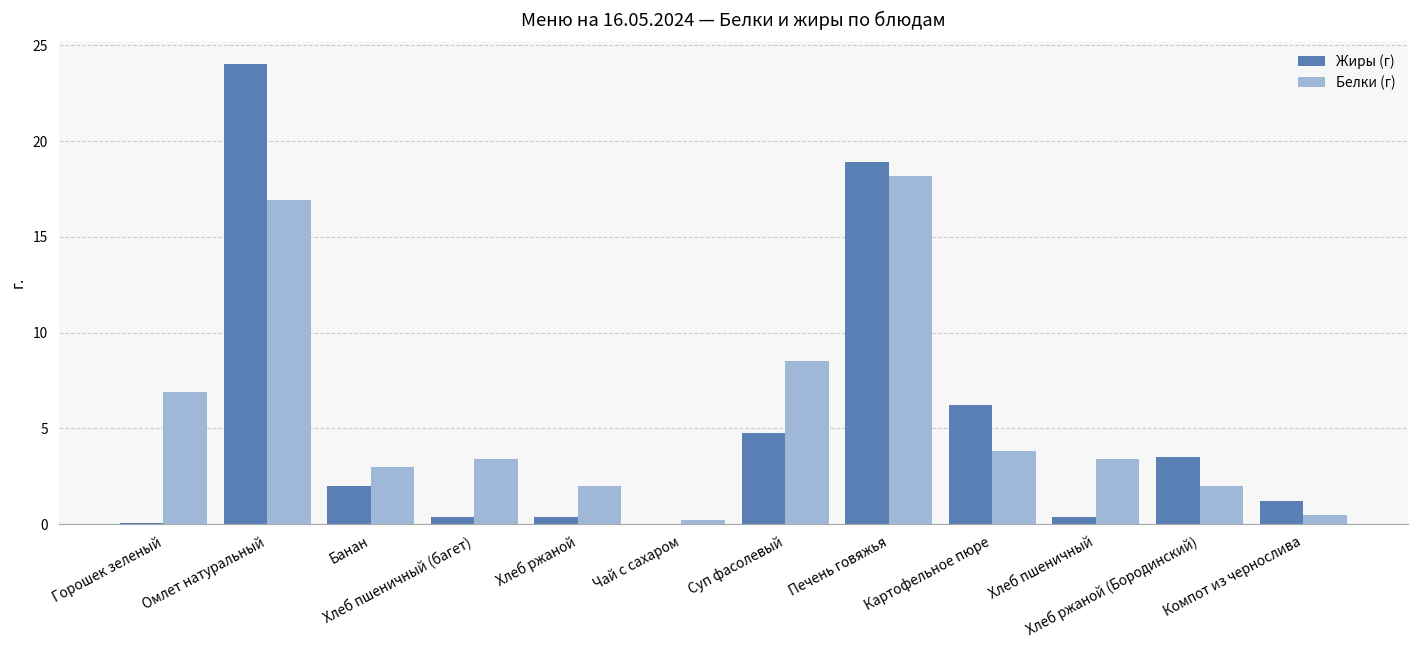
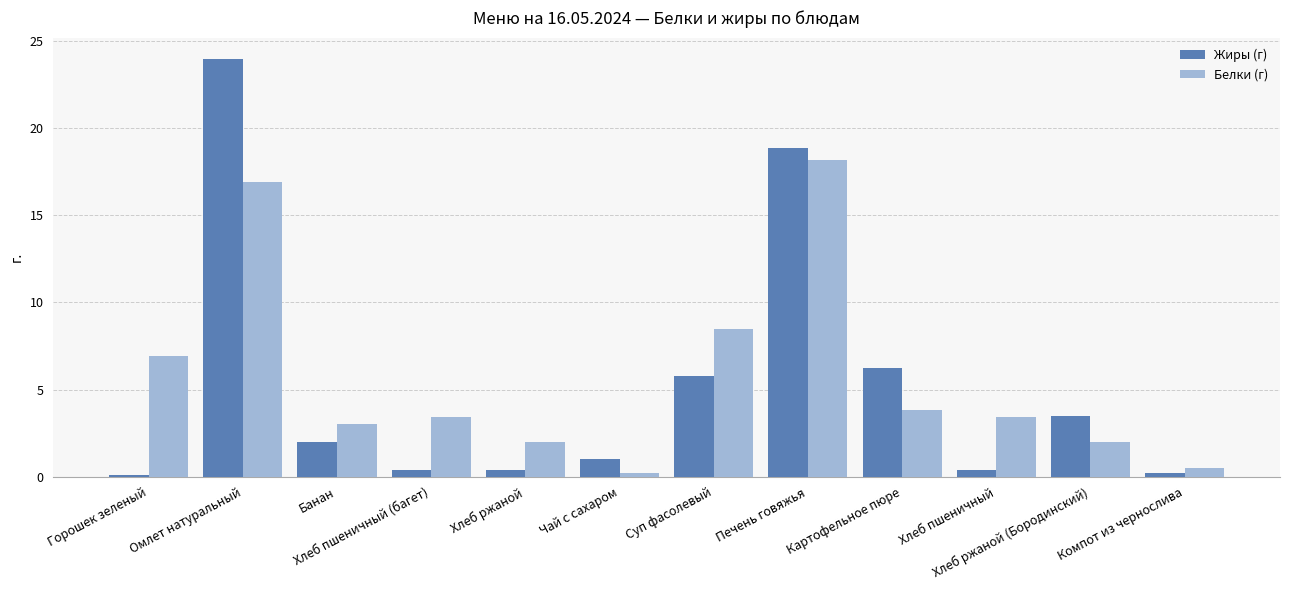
  {
    "Жиры (г)": {
      "Омлет натуральный": 24.0,
      "Банан": 2.0,
      "Хлеб пшеничный (багет)": 0.4,
      "Хлеб ржаной": 0.4,
-     "Чай с сахаром": 0,
-     "Суп фасолевый": 4.8,
+     "Чай с сахаром": 1,
+     "Суп фасолевый": 5.8,
      "Печень говяжья": 18.9,
      "Картофельное пюре": 6.2,
      "Хлеб пшеничный": 0.4,
      "Хлеб ржаной (Бородинский)": 3.5,
-     "Компот из чернослива": 1.2
+     "Компот из чернослива": 0.2
    },
    "Белки (г)": {
      "Горошек зеленый": 6.9,
      "Омлет натуральный": 16.9,
      "Банан": 3.0,
      "Хлеб пшеничный (багет)": 3.4,
      "Хлеб ржаной": 2.0,
      "Чай с сахаром": 0.2,
      "Суп фасолевый": 8.5,
      "Печень говяжья": 18.2,
      "Картофельное пюре": 3.8,
      "Хлеб пшеничный": 3.4,
      "Хлеб ржаной (Бородинский)": 2.0,
      "Компот из чернослива": 0.5
    }
  }
